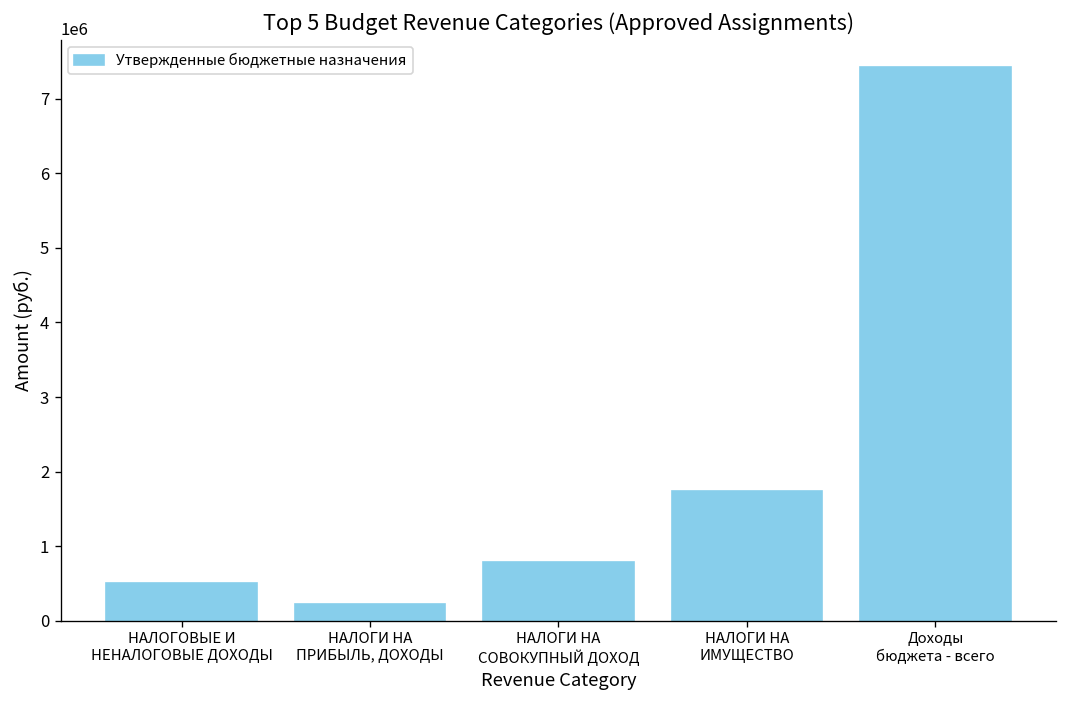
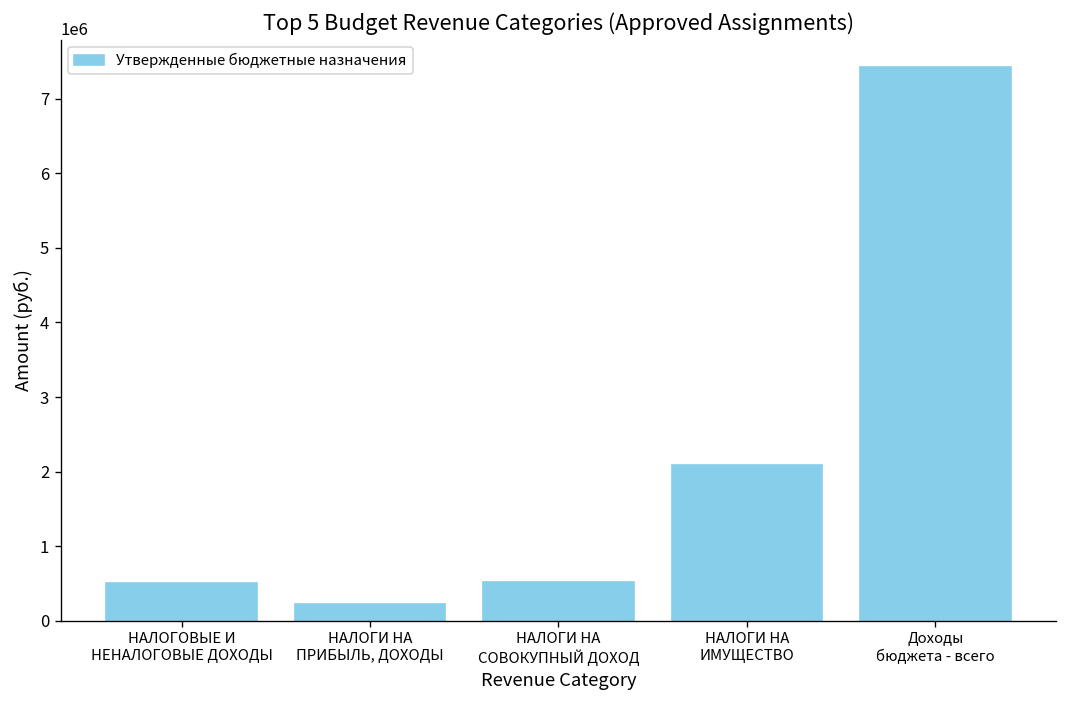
  {
    "НАЛОГОВЫЕ И НЕНАЛОГОВЫЕ ДОХОДЫ": 500000,
    "НАЛОГИ НА ПРИБЫЛЬ, ДОХОДЫ": 200000,
-   "НАЛОГИ НА СОВОКУПНЫЙ ДОХОД": 800000,
-   "НАЛОГИ НА ИМУЩЕСТВО": 1700000,
+   "НАЛОГИ НА СОВОКУПНЫЙ ДОХОД": 500000,
+   "НАЛОГИ НА ИМУЩЕСТВО": 2100000,
    "Доходы бюджета - всего": 7400000
  }
